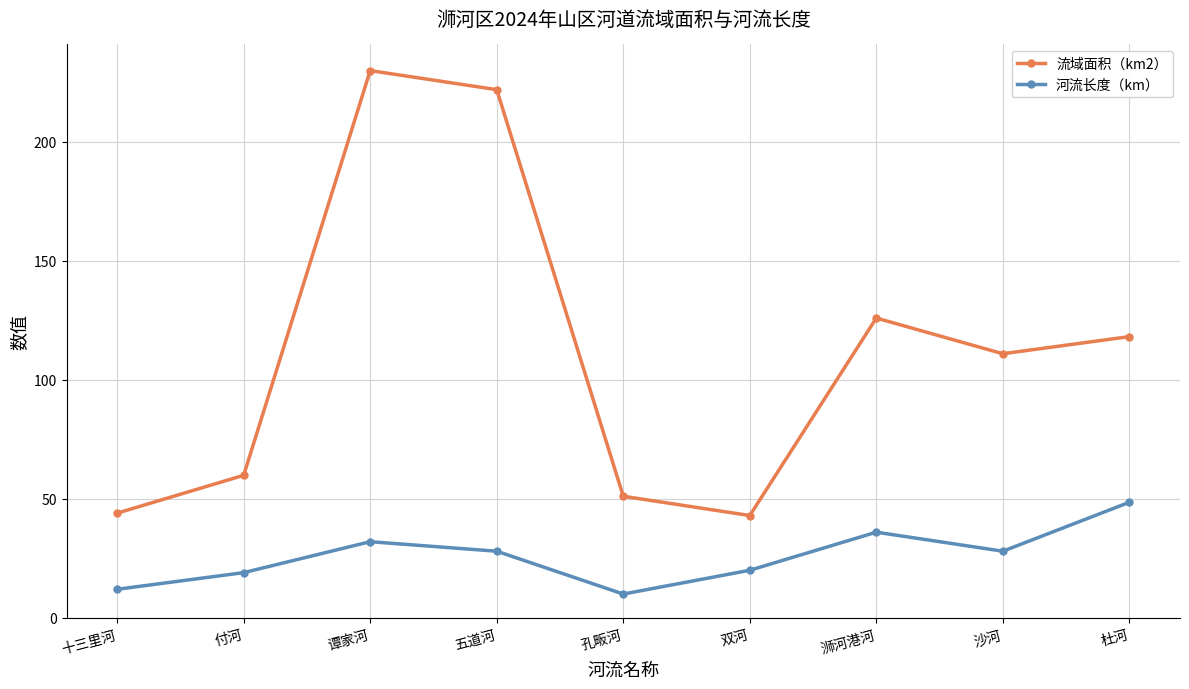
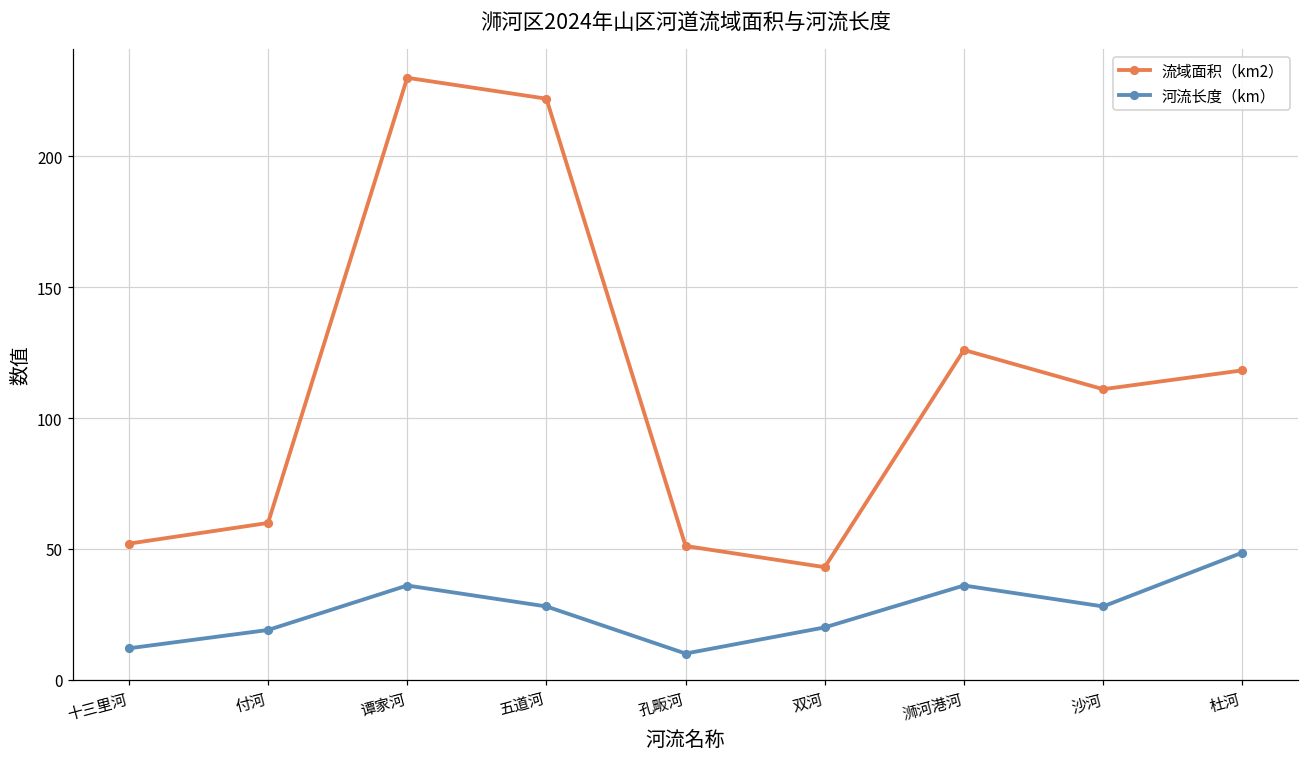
  {
    "流域面积（km2）": {
-     "十三里河": 44,
+     "十三里河": 52,
      "付河": 60,
      "谭家河": 230,
      "五道河": 222,
      "孔畈河": 51,
      "双河": 43,
      "浉河港河": 126,
      "沙河": 111,
      "杜河": 118
    },
    "河流长度（km）": {
      "十三里河": 12,
      "付河": 19,
-     "谭家河": 32,
+     "谭家河": 36,
      "五道河": 28,
      "孔畈河": 10,
      "双河": 20,
      "浉河港河": 36,
      "沙河": 28,
      "杜河": 49
    }
  }
